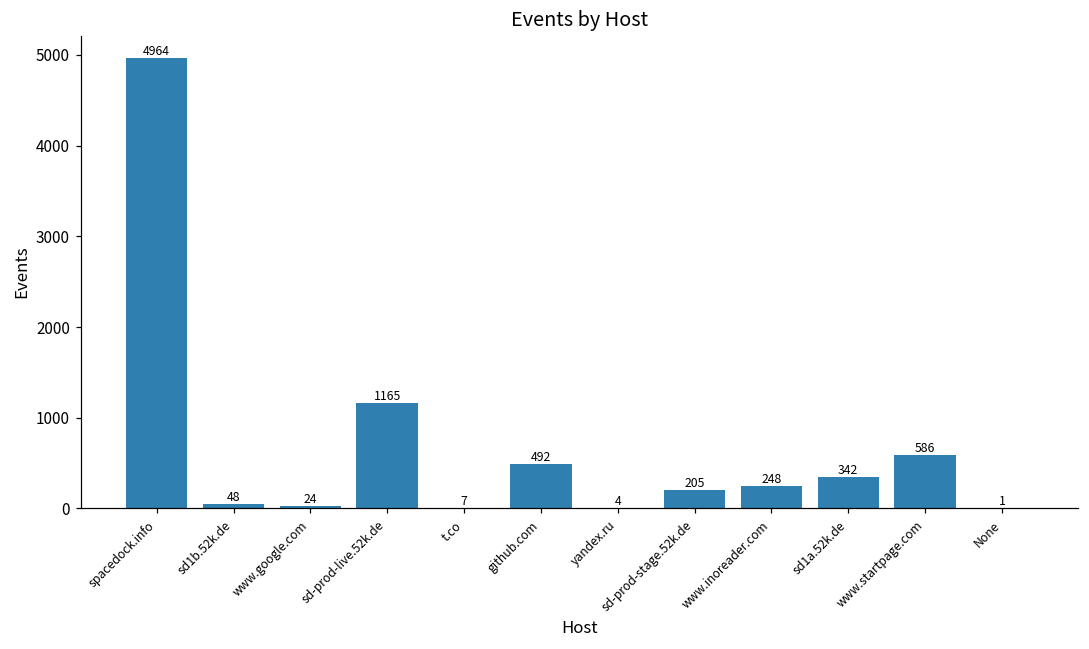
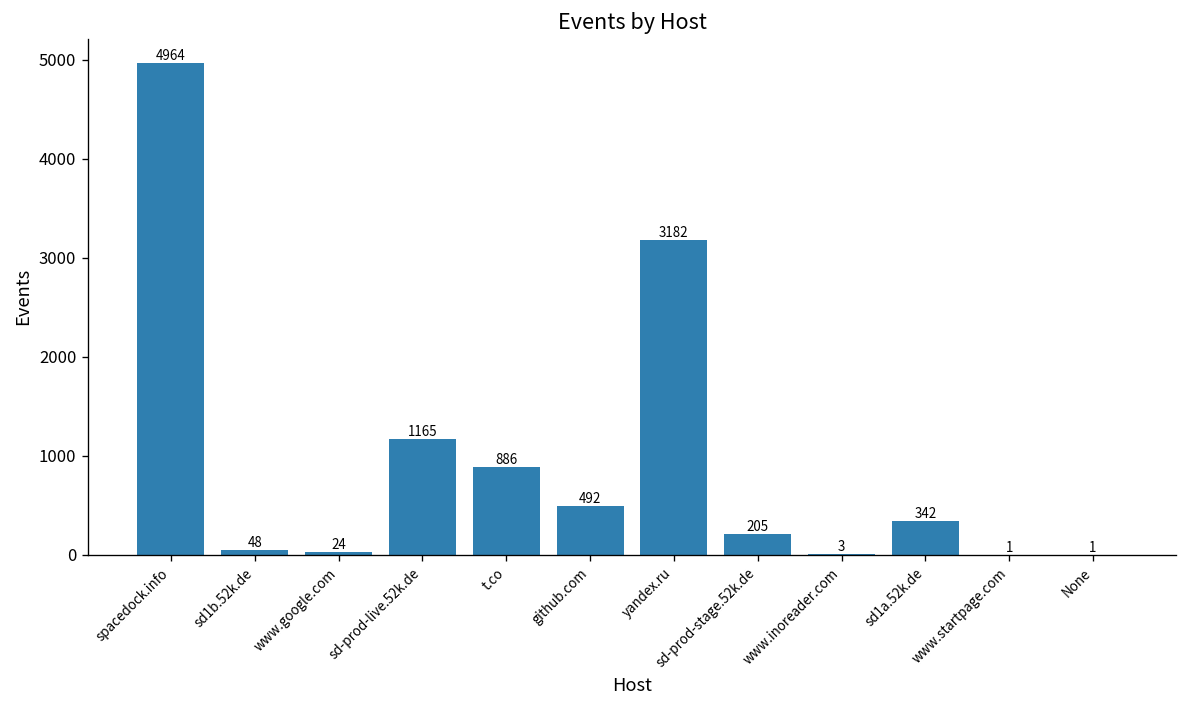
  {
    "spacedock.info": 4964,
    "sd1b.52k.de": 48,
    "www.google.com": 24,
    "sd-prod-live.52k.de": 1165,
-   "t.co": 7,
+   "t.co": 886,
    "github.com": 492,
-   "yandex.ru": 4,
+   "yandex.ru": 3182,
    "sd-prod-stage.52k.de": 205,
-   "www.inoreader.com": 248,
+   "www.inoreader.com": 3,
    "sd1a.52k.de": 342,
-   "www.startpage.com": 586,
+   "www.startpage.com": 1,
    "None": 1
  }
